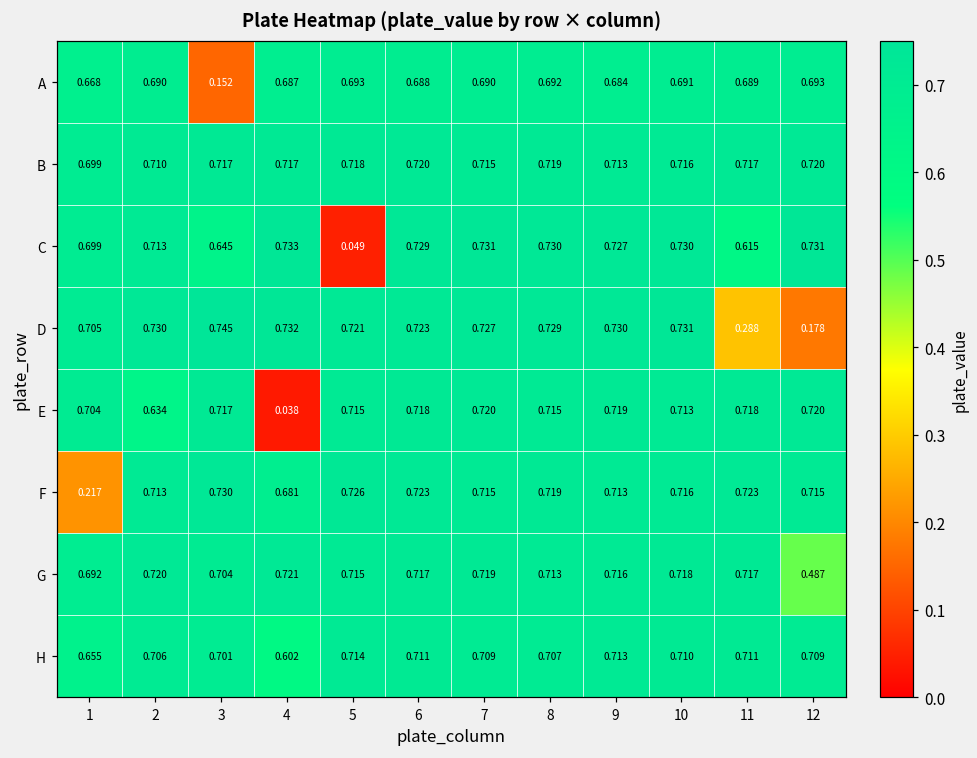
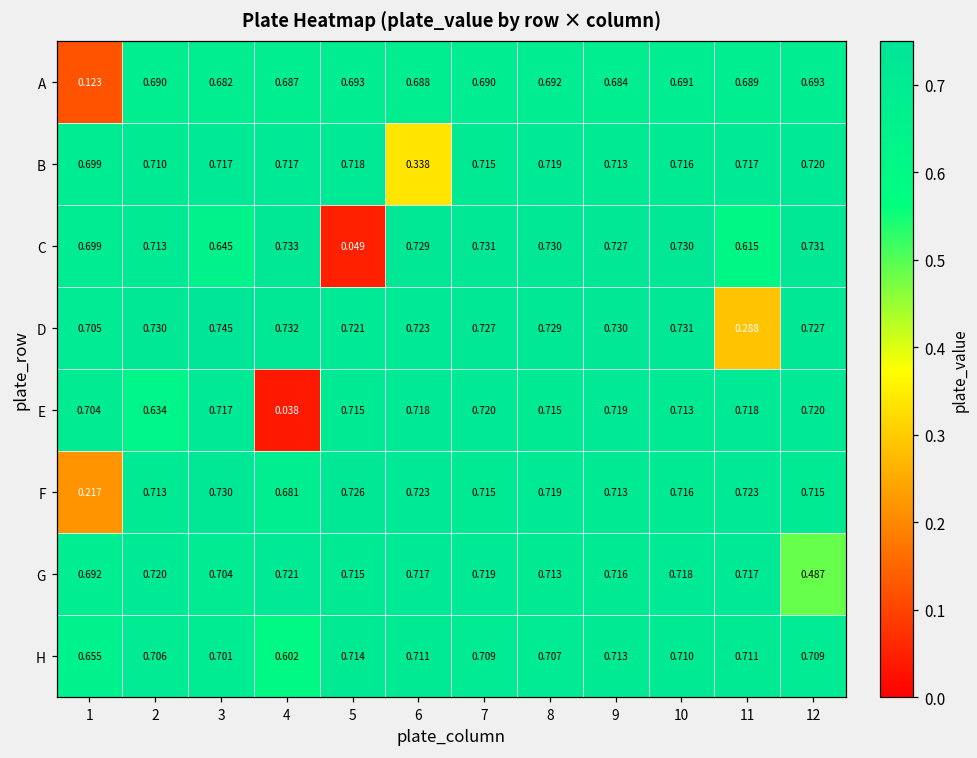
  {
    "A": {
-     "1": 0.668,
+     "1": 0.123,
      "2": 0.690,
-     "3": 0.152,
+     "3": 0.682,
      "4": 0.687,
      "5": 0.693,
      "6": 0.688,
      "7": 0.690,
      "8": 0.692,
      "9": 0.684,
      "10": 0.691,
      "11": 0.689,
      "12": 0.693
    },
    "B": {
      "1": 0.699,
      "2": 0.710,
      "3": 0.717,
      "4": 0.717,
      "5": 0.718,
-     "6": 0.720,
+     "6": 0.338,
      "7": 0.715,
      "8": 0.719,
      "9": 0.713,
      "10": 0.716,
      "11": 0.717,
      "12": 0.720
    },
    "C": {
      "1": 0.699,
      "2": 0.713,
      "3": 0.645,
      "4": 0.733,
      "5": 0.049,
      "6": 0.729,
      "7": 0.731,
      "8": 0.730,
      "9": 0.727,
      "10": 0.730,
      "11": 0.615,
      "12": 0.731
    },
    "D": {
      "1": 0.705,
      "2": 0.730,
      "3": 0.745,
      "4": 0.732,
      "5": 0.721,
      "6": 0.723,
      "7": 0.727,
      "8": 0.729,
      "9": 0.730,
      "10": 0.731,
      "11": 0.288,
-     "12": 0.178
+     "12": 0.727
    },
    "E": {
      "1": 0.704,
      "2": 0.634,
      "3": 0.717,
      "4": 0.038,
      "5": 0.715,
      "6": 0.718,
      "7": 0.720,
      "8": 0.715,
      "9": 0.719,
      "10": 0.713,
      "11": 0.718,
      "12": 0.720
    },
    "F": {
      "1": 0.217,
      "2": 0.713,
      "3": 0.730,
      "4": 0.681,
      "5": 0.726,
      "6": 0.723,
      "7": 0.715,
      "8": 0.719,
      "9": 0.713,
      "10": 0.716,
      "11": 0.723,
      "12": 0.715
    },
    "G": {
      "1": 0.692,
      "2": 0.720,
      "3": 0.704,
      "4": 0.721,
      "5": 0.715,
      "6": 0.717,
      "7": 0.719,
      "8": 0.713,
      "9": 0.716,
      "10": 0.718,
      "11": 0.717,
      "12": 0.487
    },
    "H": {
      "1": 0.655,
      "2": 0.706,
      "3": 0.701,
      "4": 0.602,
      "5": 0.714,
      "6": 0.711,
      "7": 0.709,
      "8": 0.707,
      "9": 0.713,
      "10": 0.710,
      "11": 0.711,
      "12": 0.709
    }
  }
